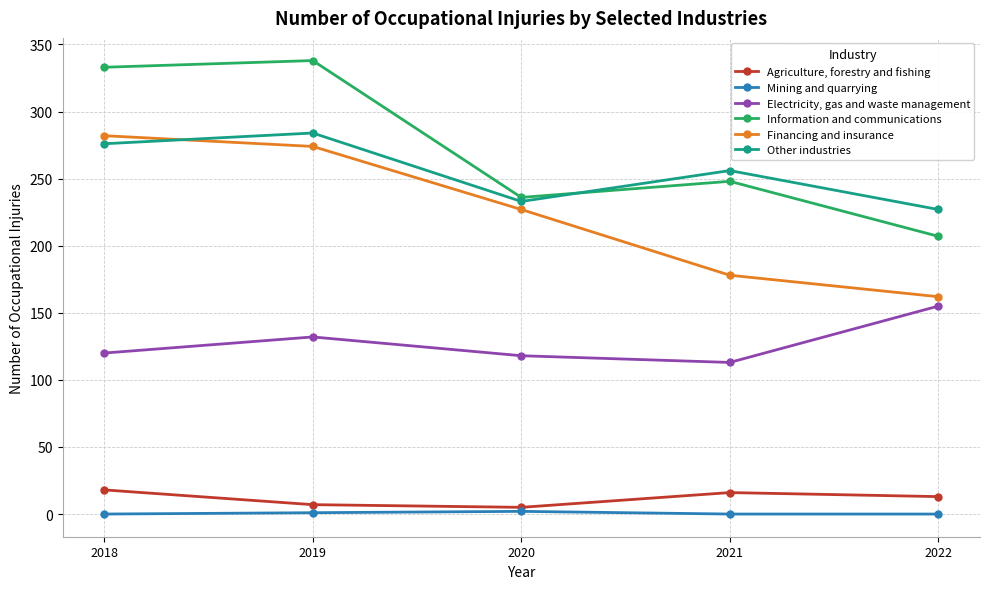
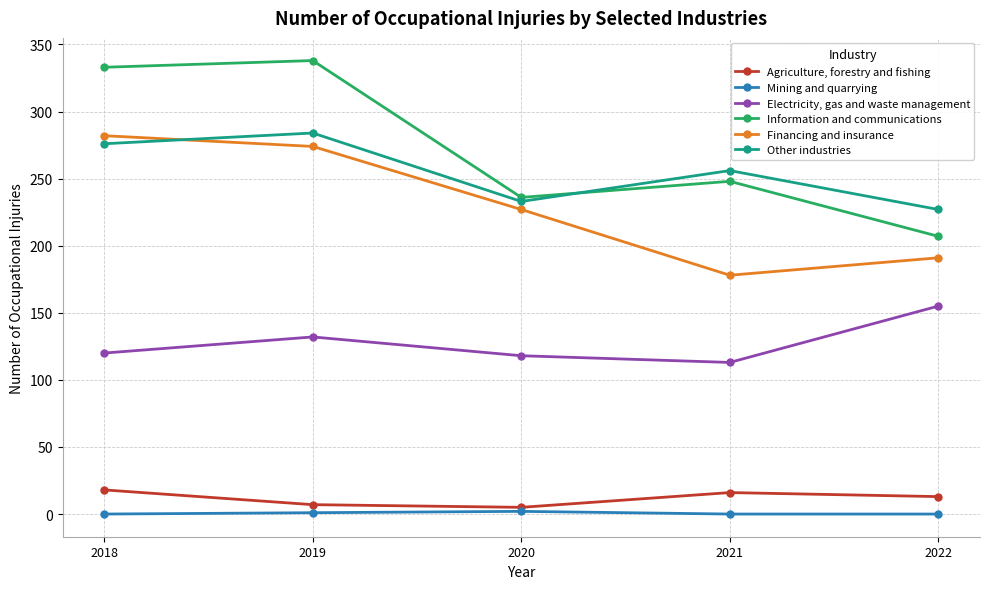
  {
    "Agriculture, forestry and fishing": {
      "2018": 18,
      "2019": 7,
      "2020": 5,
      "2021": 16,
      "2022": 13
    },
    "Mining and quarrying": {
      "2018": 0,
      "2019": 1,
      "2020": 2,
      "2021": 0,
      "2022": 0
    },
    "Electricity, gas and waste management": {
      "2018": 120,
      "2019": 132,
      "2020": 118,
      "2021": 113,
      "2022": 155
    },
    "Financing and insurance": {
      "2018": 282,
      "2019": 274,
      "2020": 227,
      "2021": 178,
-     "2022": 162
+     "2022": 191
    }
  }
